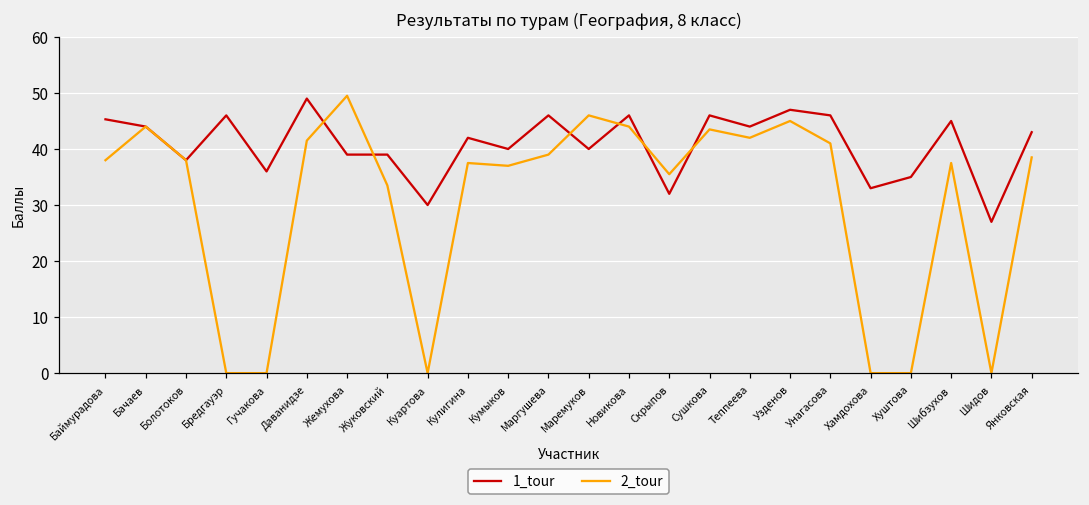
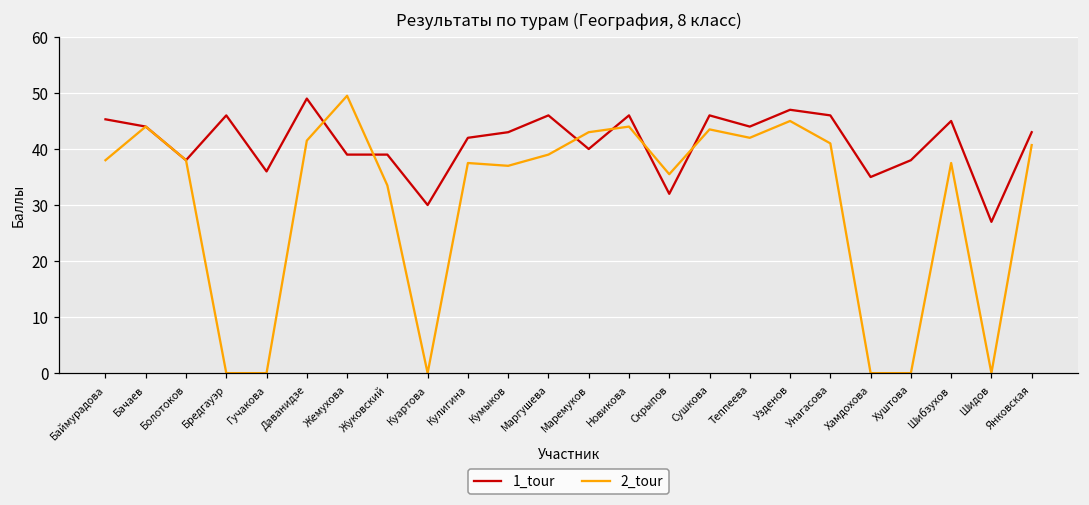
  {
    "1_tour": {
      "Баймурадова": 45,
      "Бредгауэр": 46,
      "Гучакова": 36,
      "Даванидзе": 49,
      "Жемухова": 39,
      "Жуковский": 39,
      "Куартова": 30,
      "Кулигина": 42,
-     "Кумыков": 40,
+     "Кумыков": 43,
      "Маргушева": 46,
      "Маремуков": 40,
      "Новикова": 46,
      "Скрыпов": 32,
      "Сушкова": 46,
      "Теппеева": 44,
      "Узденов": 47,
      "Унагасова": 46,
-     "Хамдохова": 33,
-     "Хуштова": 35,
+     "Хамдохова": 35,
+     "Хуштова": 38,
      "Шибзухов": 45,
      "Шидов": 27,
      "Янковская": 43
    },
    "2_tour": {
      "Баймурадова": 38,
      "Бредгауэр": 0,
      "Гучакова": 0,
      "Даванидзе": 42,
      "Жемухова": 50,
      "Жуковский": 34,
      "Куартова": 0,
      "Кулигина": 38,
      "Кумыков": 37,
      "Маргушева": 39,
-     "Маремуков": 46,
+     "Маремуков": 43,
      "Новикова": 44,
      "Скрыпов": 36,
      "Сушкова": 44,
      "Теппеева": 42,
      "Узденов": 45,
      "Унагасова": 41,
      "Хамдохова": 0,
      "Хуштова": 0,
      "Шибзухов": 38,
      "Шидов": 0,
-     "Янковская": 39
+     "Янковская": 41
    }
  }
